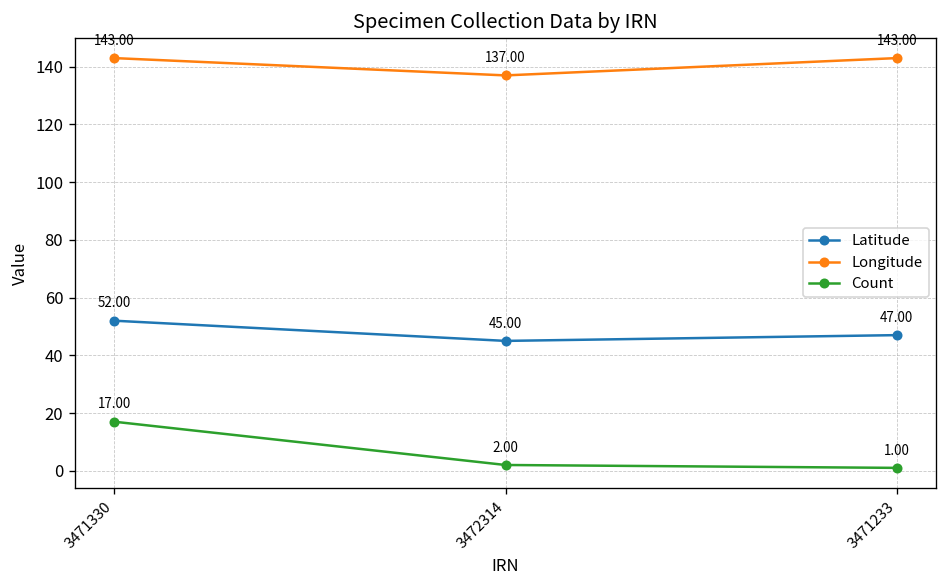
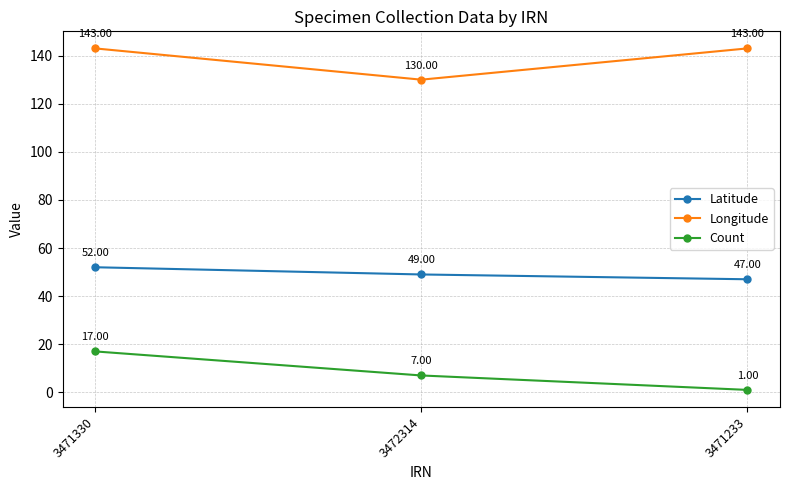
  {
    "Latitude": {
      "3471330": 52.00,
-     "3472314": 45.00,
+     "3472314": 49.00,
      "3471233": 47.00
    },
    "Longitude": {
      "3471330": 143.00,
-     "3472314": 137.00,
+     "3472314": 130.00,
      "3471233": 143.00
    },
    "Count": {
      "3471330": 17.00,
-     "3472314": 2.00,
+     "3472314": 7.00,
      "3471233": 1.00
    }
  }
